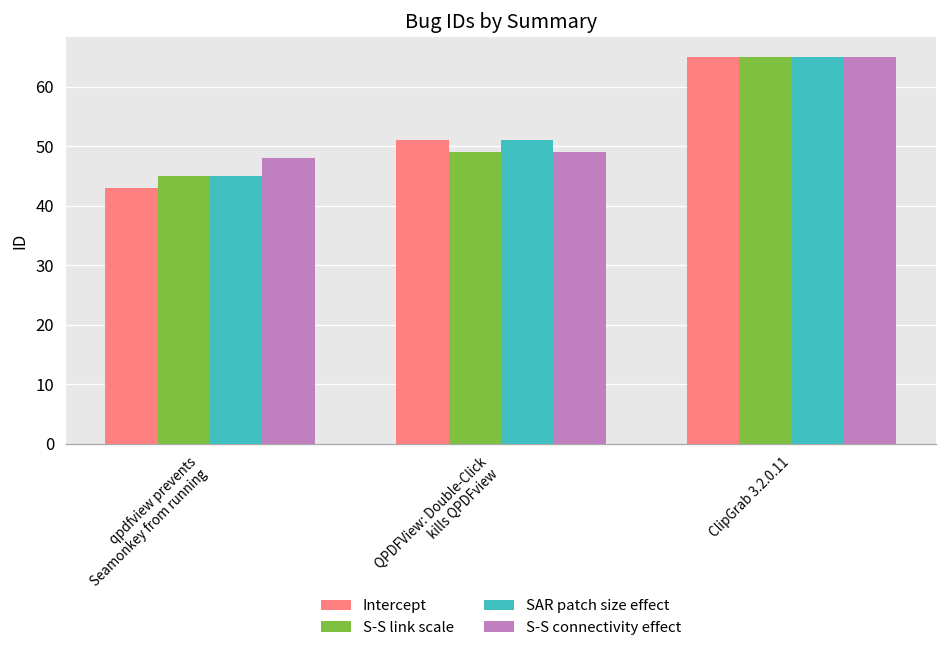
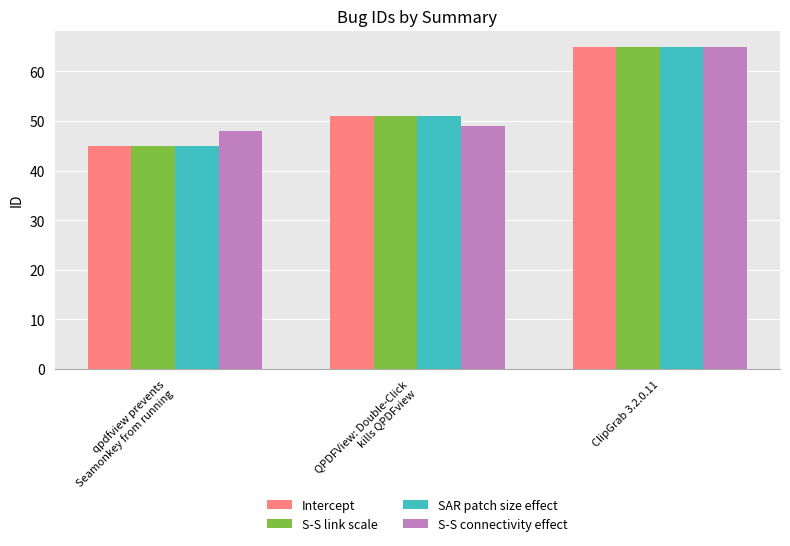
  {
    "Intercept": {
-     "qpdfview prevents Seamonkey from running": 43,
+     "qpdfview prevents Seamonkey from running": 45,
      "QPDFView: Double-Click kills QPDFview": 51,
      "ClipGrab 3.2.0.11": 65
    },
    "S-S link scale": {
      "qpdfview prevents Seamonkey from running": 45,
-     "QPDFView: Double-Click kills QPDFview": 49,
+     "QPDFView: Double-Click kills QPDFview": 51,
      "ClipGrab 3.2.0.11": 65
    },
    "SAR patch size effect": {
      "qpdfview prevents Seamonkey from running": 45,
      "QPDFView: Double-Click kills QPDFview": 51,
      "ClipGrab 3.2.0.11": 65
    },
    "S-S connectivity effect": {
      "qpdfview prevents Seamonkey from running": 48,
      "QPDFView: Double-Click kills QPDFview": 49,
      "ClipGrab 3.2.0.11": 65
    }
  }
